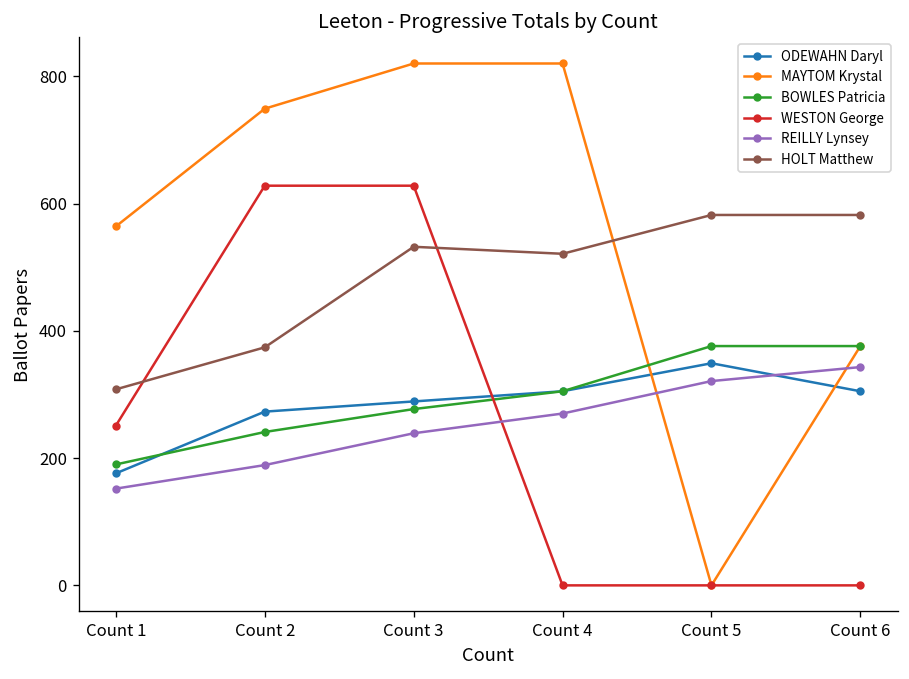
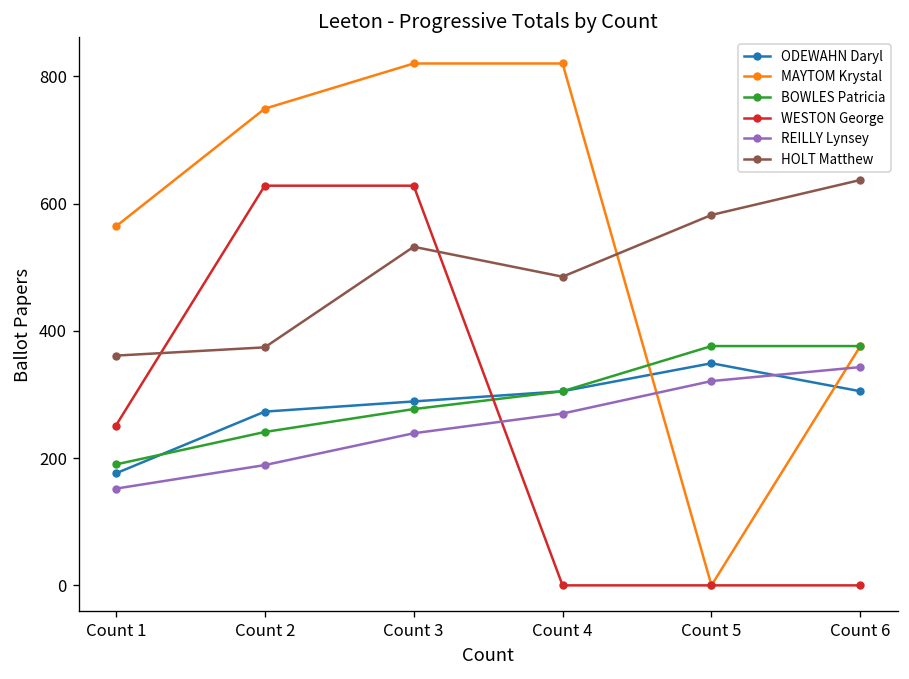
  {
    "ODEWAHN Daryl": {
      "Count 1": 180,
      "Count 2": 270,
      "Count 3": 290,
      "Count 5": 350,
      "Count 6": 310
    },
    "MAYTOM Krystal": {
      "Count 1": 560,
      "Count 2": 750,
      "Count 3": 820,
      "Count 4": 820
    },
    "BOWLES Patricia": {
      "Count 1": 190,
      "Count 2": 240,
      "Count 3": 280,
      "Count 5": 380
    },
    "WESTON George": {
      "Count 1": 250,
      "Count 2": 630,
      "Count 3": 630,
      "Count 4": 0,
      "Count 6": 0
    },
    "REILLY Lynsey": {
      "Count 1": 150,
      "Count 2": 190,
      "Count 3": 240,
      "Count 4": 270,
      "Count 5": 320,
      "Count 6": 340
    },
    "HOLT Matthew": {
-     "Count 1": 310,
+     "Count 1": 360,
      "Count 2": 370,
      "Count 3": 530,
-     "Count 4": 520,
+     "Count 4": 490,
      "Count 5": 580,
-     "Count 6": 580
+     "Count 6": 640
    }
  }
